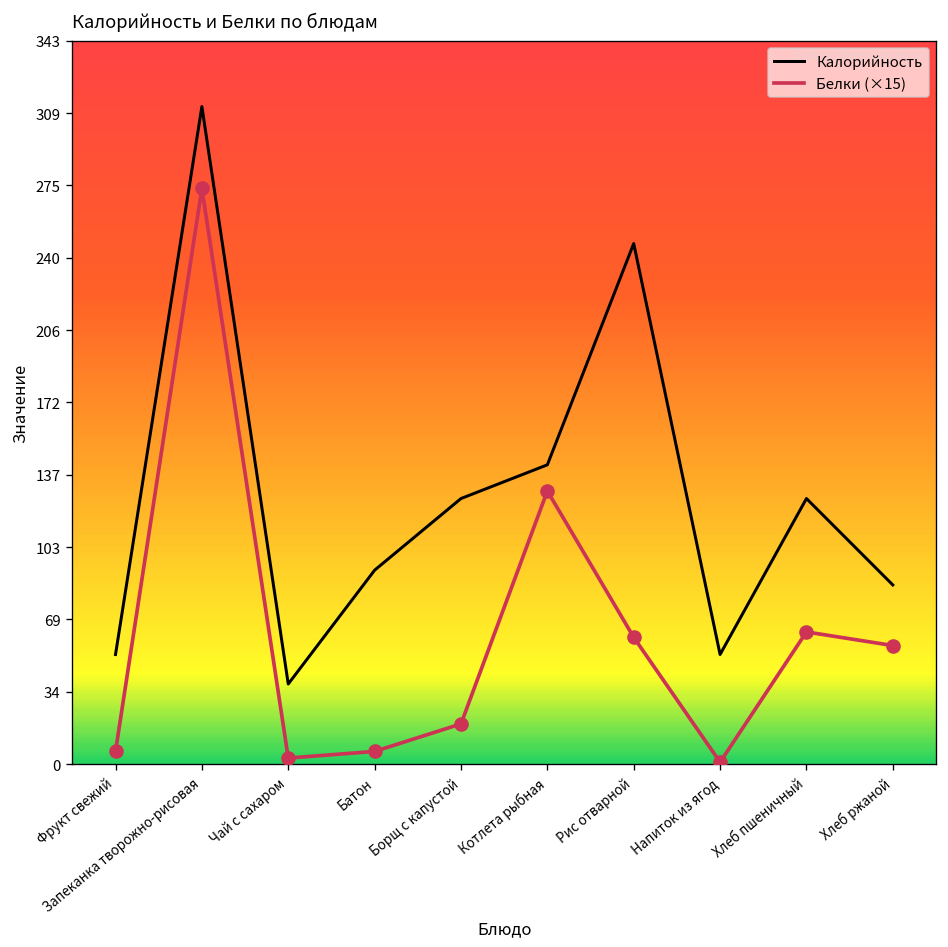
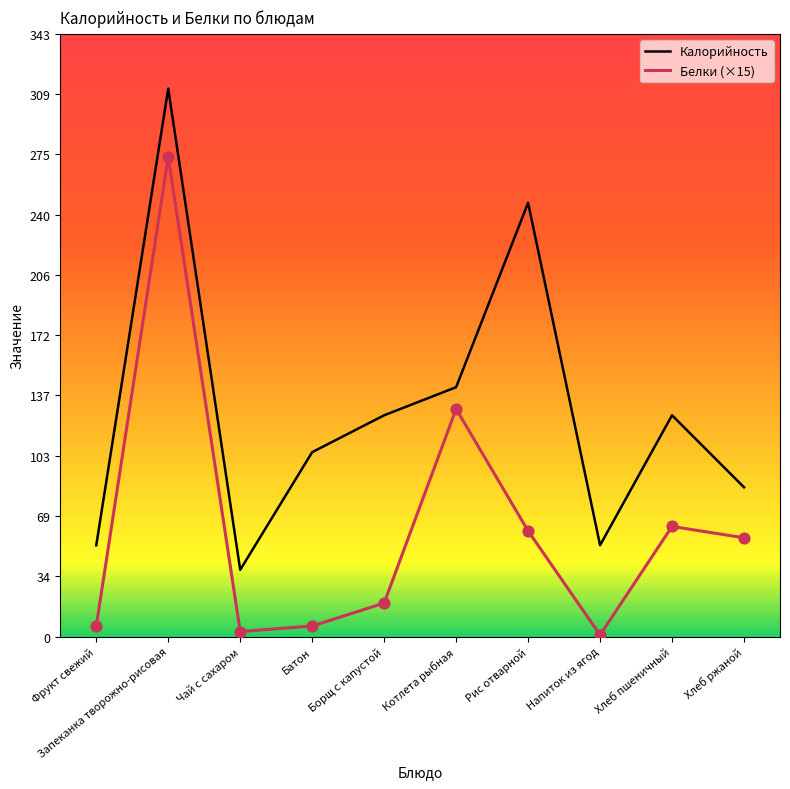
  {
    "Калорийность": {
      "Фрукт свежий": 52,
      "Запеканка творожно-рисовая": 312,
      "Чай с сахаром": 38,
-     "Батон": 92,
+     "Батон": 105,
      "Борщ с капустой": 126,
      "Котлета рыбная": 142,
      "Рис отварной": 247,
      "Напиток из ягод": 52,
      "Хлеб пшеничный": 126,
      "Хлеб ржаной": 85
    },
    "Белки (×15)": {
      "Фрукт свежий": 6,
      "Запеканка творожно-рисовая": 273,
      "Чай с сахаром": 3,
      "Батон": 6,
      "Борщ с капустой": 19,
      "Котлета рыбная": 130,
      "Рис отварной": 60,
      "Напиток из ягод": 1,
      "Хлеб пшеничный": 63,
      "Хлеб ржаной": 56
    }
  }
